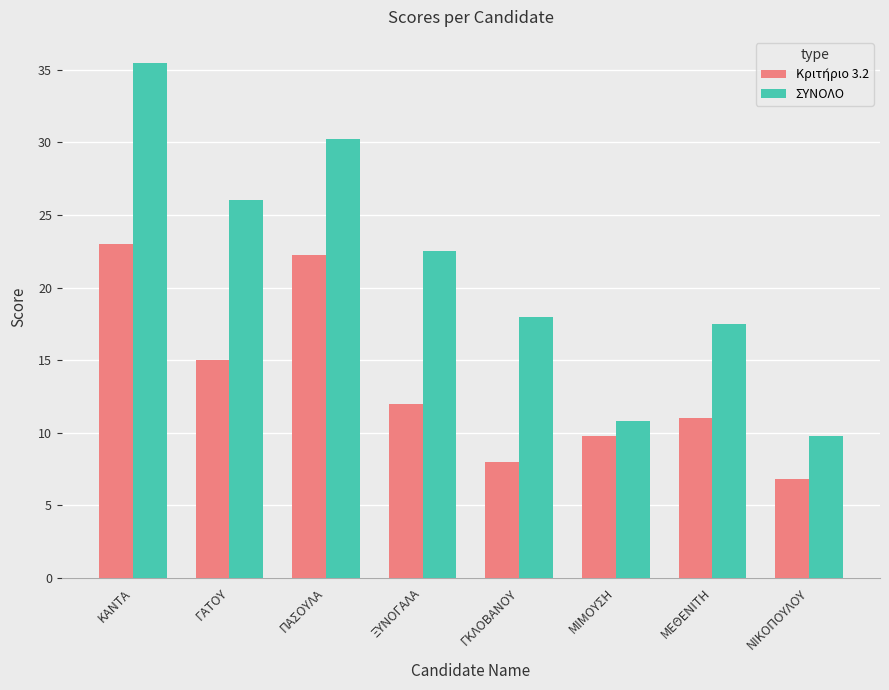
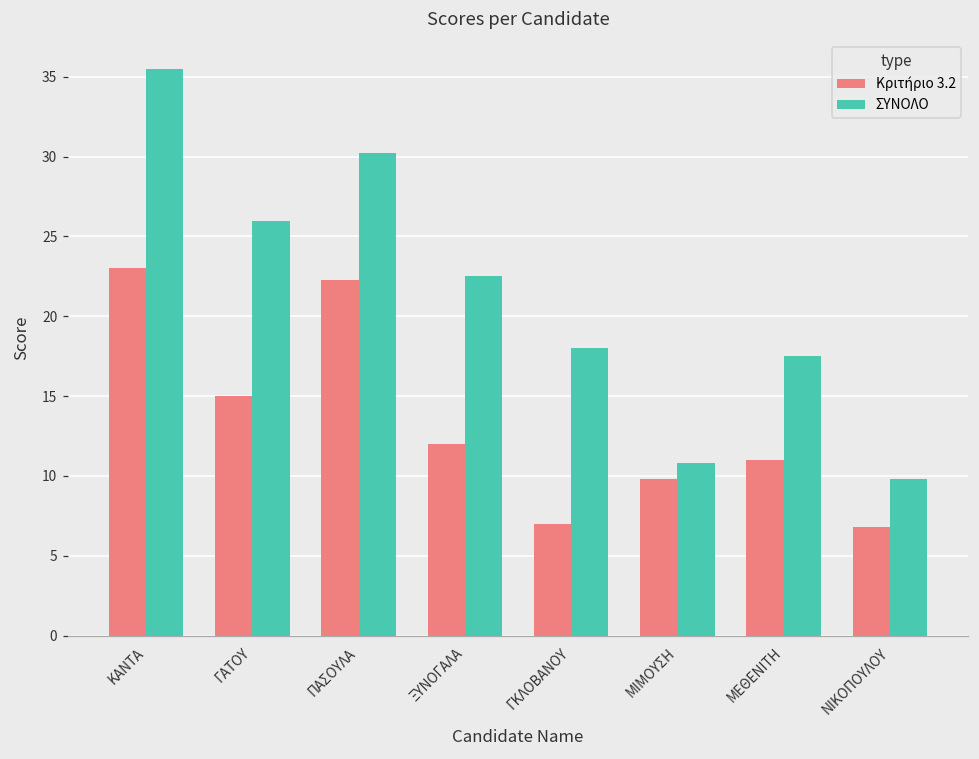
  {
    "Κριτήριο 3.2": {
      "ΚΑΝΤΑ": 23,
      "ΓΑΤΟΥ": 15,
      "ΠΑΣΟΥΛΑ": 22.3,
      "ΞΥΝΟΓΑΛΑ": 12,
-     "ΓΚΛΟΒΑΝΟΥ": 8,
+     "ΓΚΛΟΒΑΝΟΥ": 7,
      "ΜΙΜΟΥΣΗ": 9.8,
      "ΜΕΘΕΝΙΤΗ": 11,
      "ΝΙΚΟΠΟΥΛΟΥ": 6.8
    },
    "ΣΥΝΟΛΟ": {
      "ΚΑΝΤΑ": 35.5,
      "ΓΑΤΟΥ": 26,
      "ΠΑΣΟΥΛΑ": 30.3,
      "ΞΥΝΟΓΑΛΑ": 22.5,
      "ΓΚΛΟΒΑΝΟΥ": 18,
      "ΜΙΜΟΥΣΗ": 10.8,
      "ΜΕΘΕΝΙΤΗ": 17.5,
      "ΝΙΚΟΠΟΥΛΟΥ": 9.8
    }
  }
